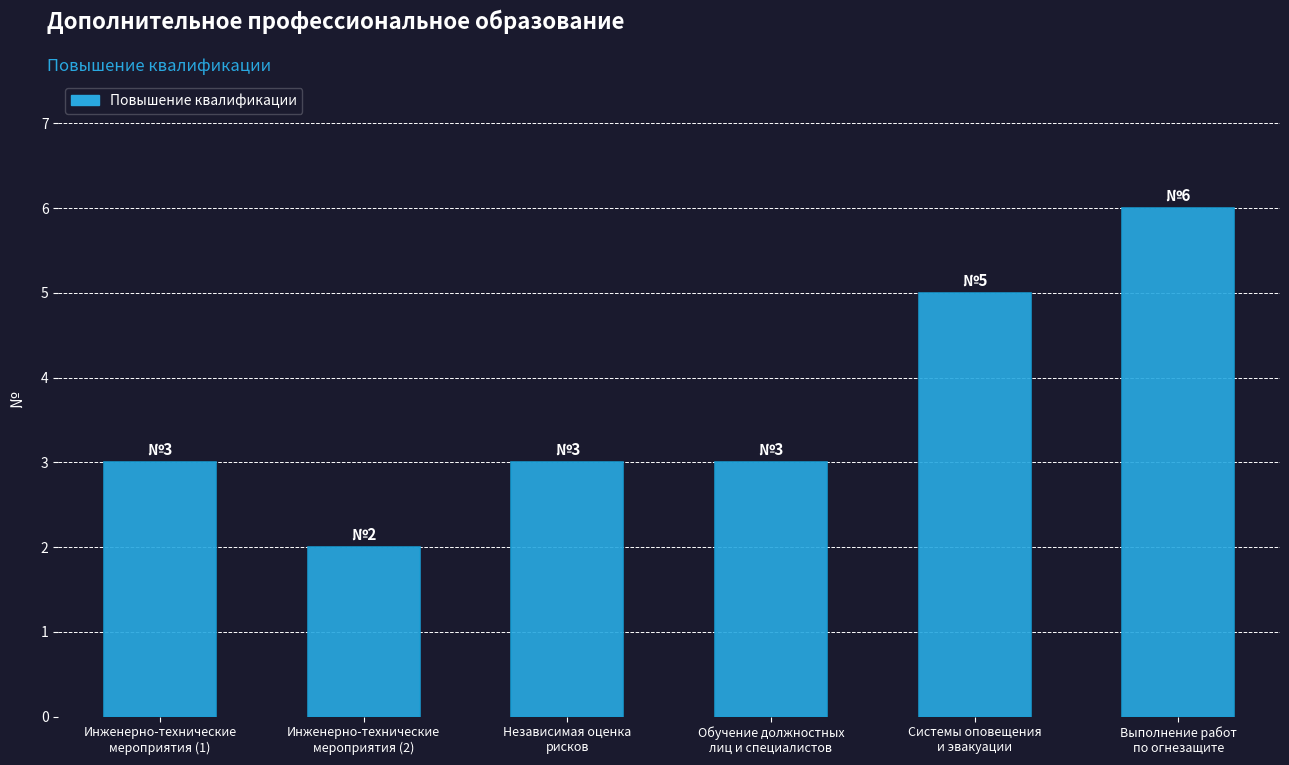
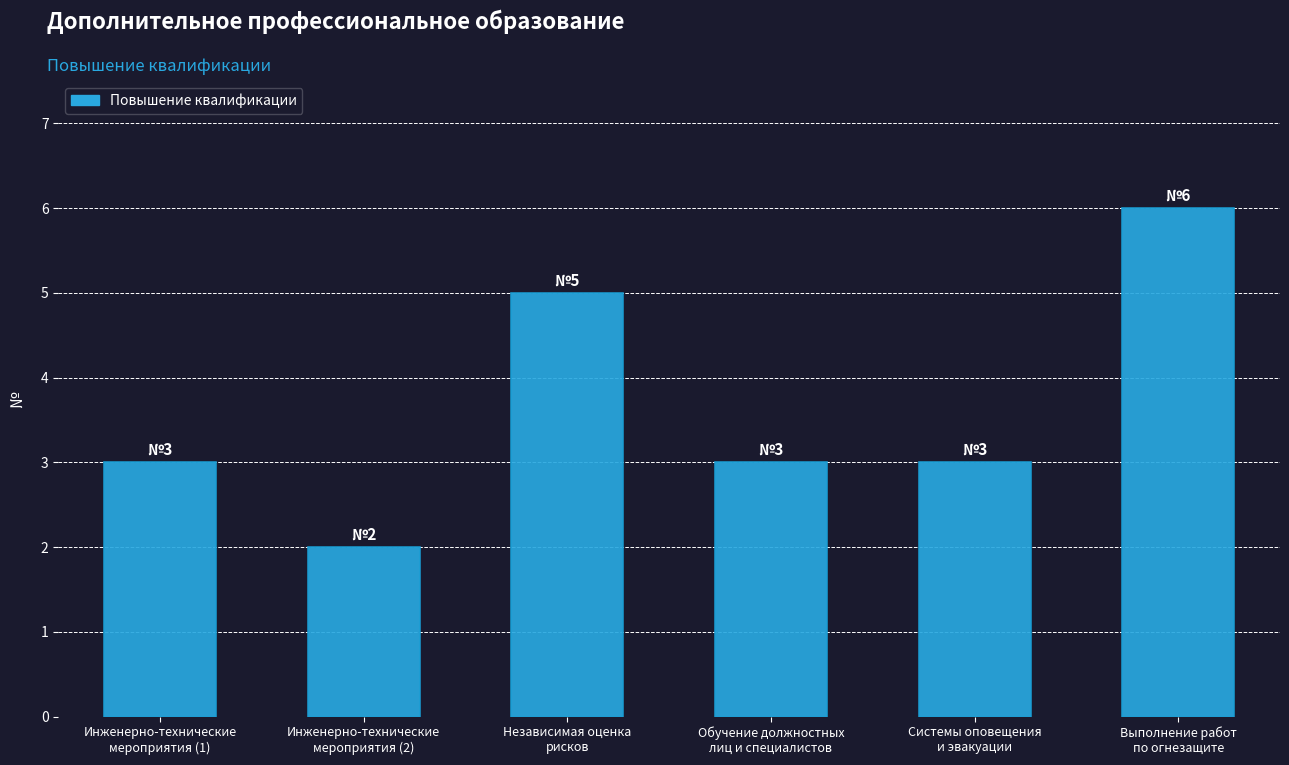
  {
    "Инженерно-технические мероприятия (1)": 3,
    "Инженерно-технические мероприятия (2)": 2,
-   "Независимая оценка рисков": 3,
+   "Независимая оценка рисков": 5,
    "Обучение должностных лиц и специалистов": 3,
-   "Системы оповещения и эвакуации": 5,
+   "Системы оповещения и эвакуации": 3,
    "Выполнение работ по огнезащите": 6
  }
